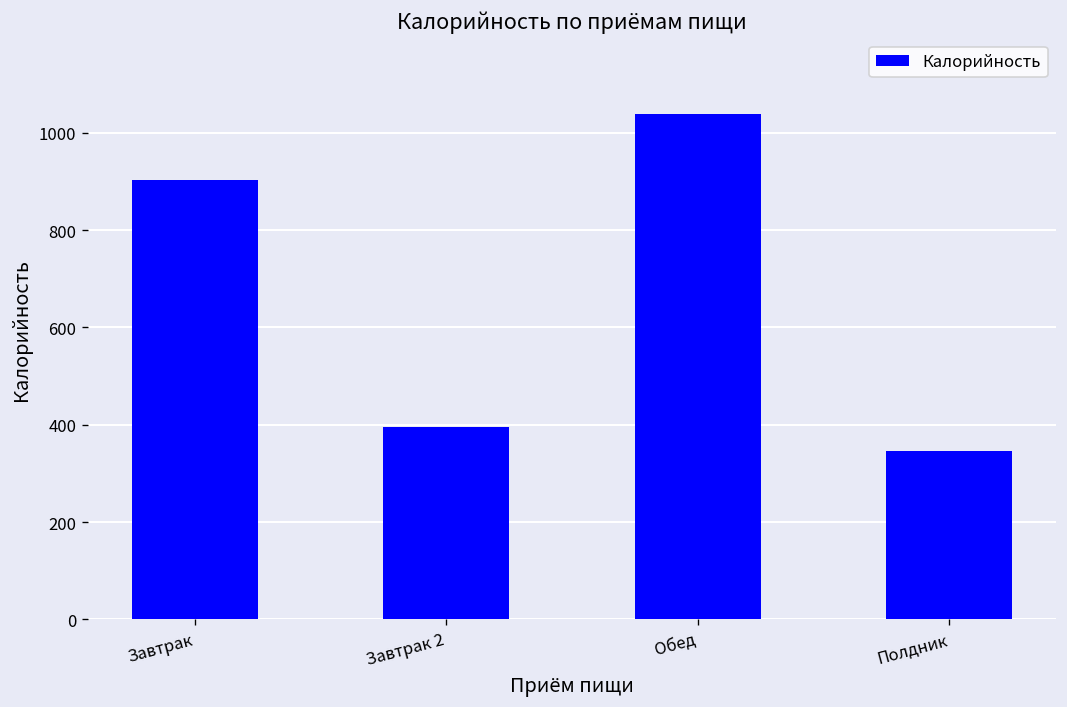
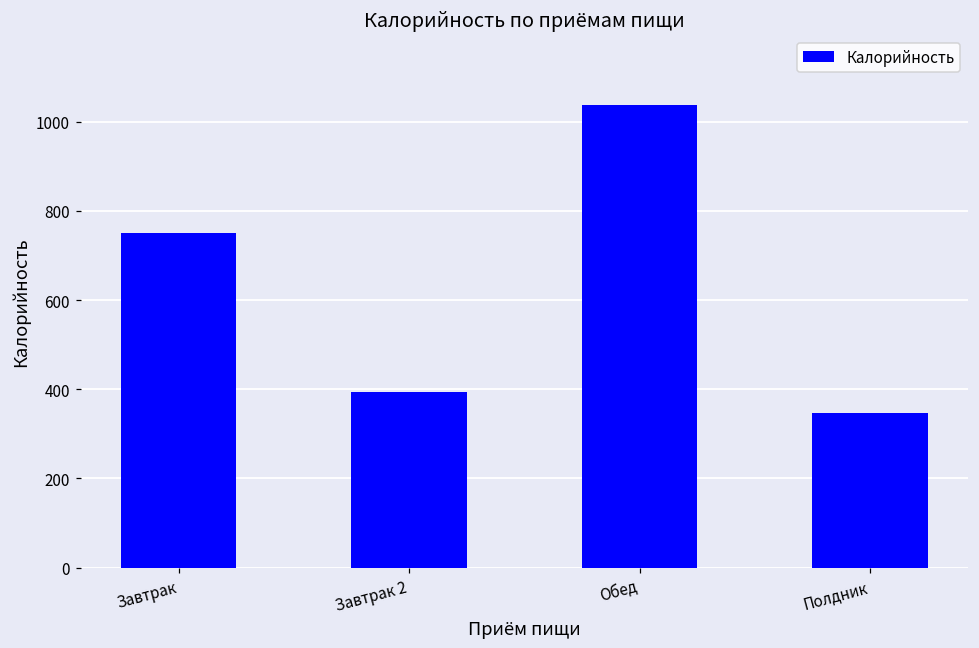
  {
-   "Завтрак": 900,
+   "Завтрак": 750,
    "Завтрак 2": 390,
    "Обед": 1040,
    "Полдник": 350
  }
